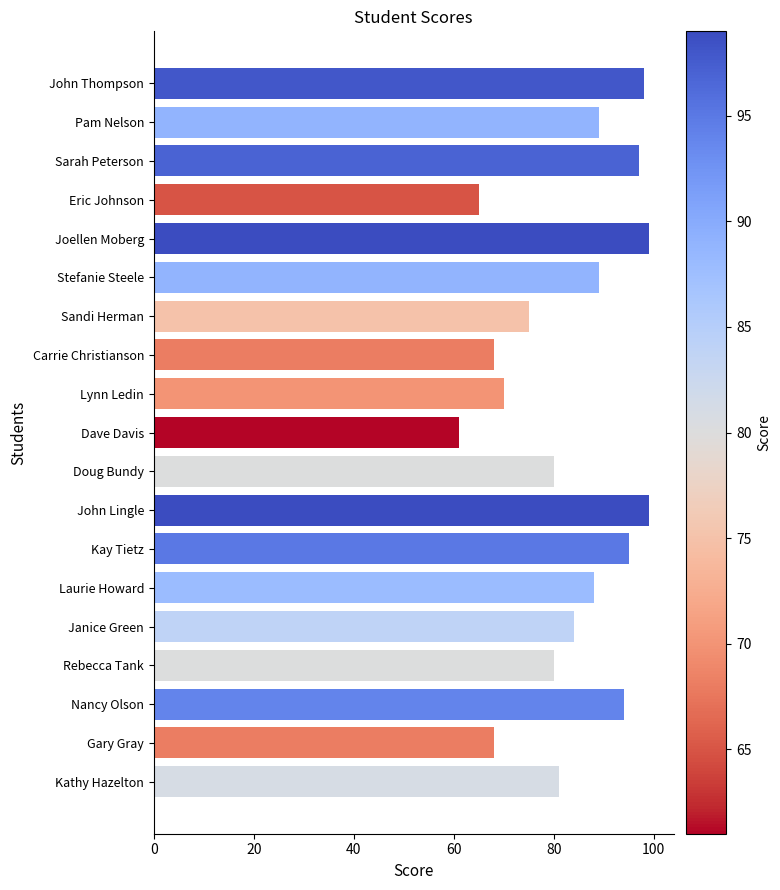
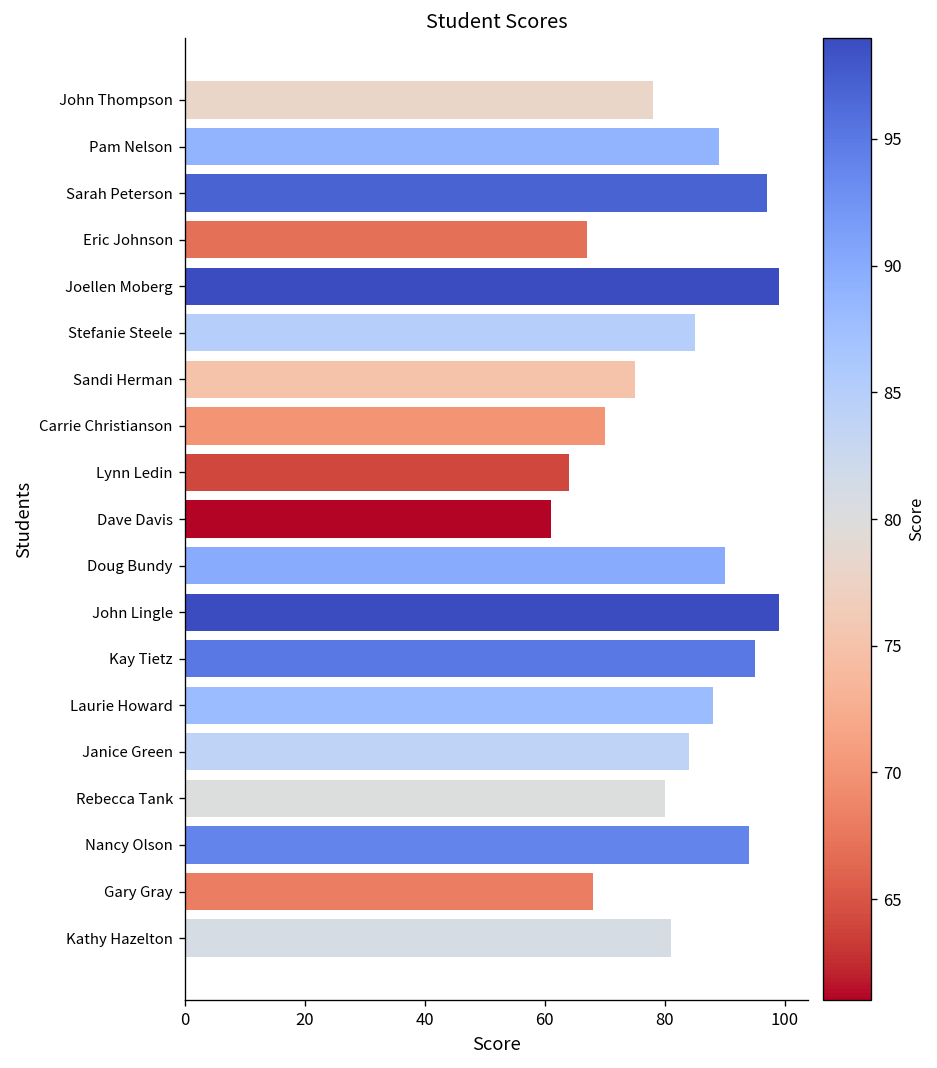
  {
-   "John Thompson": 98,
+   "John Thompson": 78,
    "Pam Nelson": 89,
    "Sarah Peterson": 97,
-   "Eric Johnson": 65,
+   "Eric Johnson": 67,
    "Joellen Moberg": 99,
-   "Stefanie Steele": 89,
+   "Stefanie Steele": 85,
    "Sandi Herman": 75,
-   "Carrie Christianson": 68,
-   "Lynn Ledin": 70,
+   "Carrie Christianson": 70,
+   "Lynn Ledin": 64,
    "Dave Davis": 61,
-   "Doug Bundy": 80,
+   "Doug Bundy": 90,
    "John Lingle": 99,
    "Kay Tietz": 95,
    "Laurie Howard": 88,
    "Janice Green": 84,
    "Rebecca Tank": 80,
    "Nancy Olson": 94,
    "Gary Gray": 68,
    "Kathy Hazelton": 81
  }
